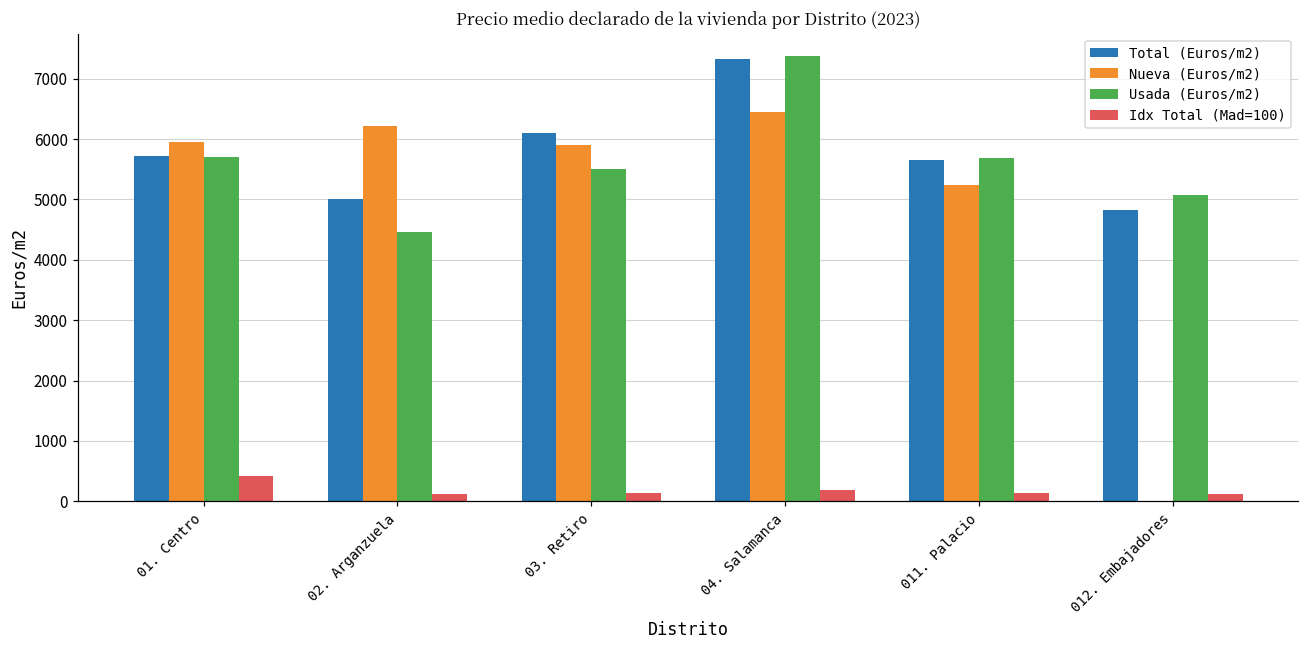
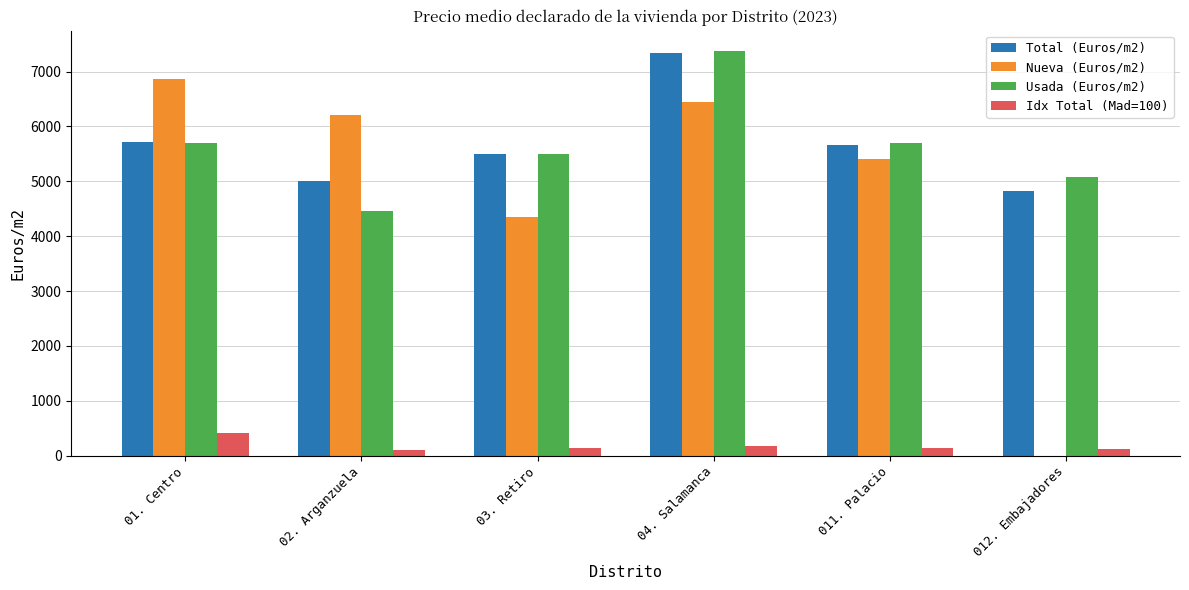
  {
    "Total (Euros/m2)": {
      "01. Centro": 5700,
      "02. Arganzuela": 5000,
-     "03. Retiro": 6100,
+     "03. Retiro": 5500,
      "04. Salamanca": 7300,
      "011. Palacio": 5700,
      "012. Embajadores": 4800
    },
    "Nueva (Euros/m2)": {
-     "01. Centro": 5900,
+     "01. Centro": 6900,
      "02. Arganzuela": 6200,
-     "03. Retiro": 5900,
+     "03. Retiro": 4300,
      "04. Salamanca": 6400,
-     "011. Palacio": 5200,
+     "011. Palacio": 5400,
      "012. Embajadores": 0
    },
    "Usada (Euros/m2)": {
      "01. Centro": 5700,
      "02. Arganzuela": 4500,
      "03. Retiro": 5500,
      "04. Salamanca": 7400,
      "011. Palacio": 5700,
      "012. Embajadores": 5100
    },
    "Idx Total (Mad=100)": {
      "01. Centro": 400,
      "02. Arganzuela": 100,
      "03. Retiro": 100,
      "04. Salamanca": 200,
      "011. Palacio": 100,
      "012. Embajadores": 100
    }
  }
